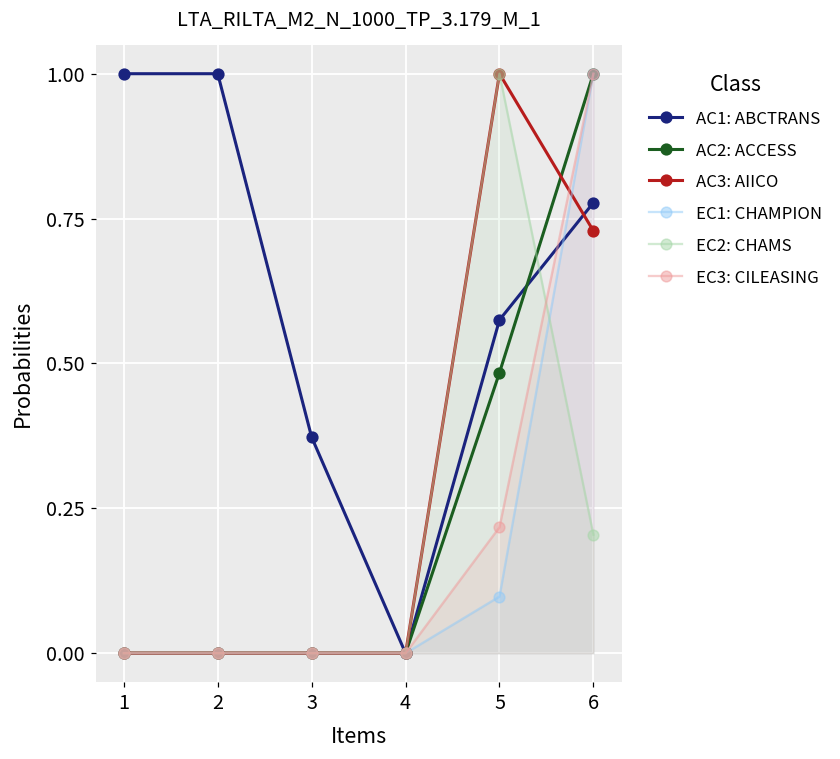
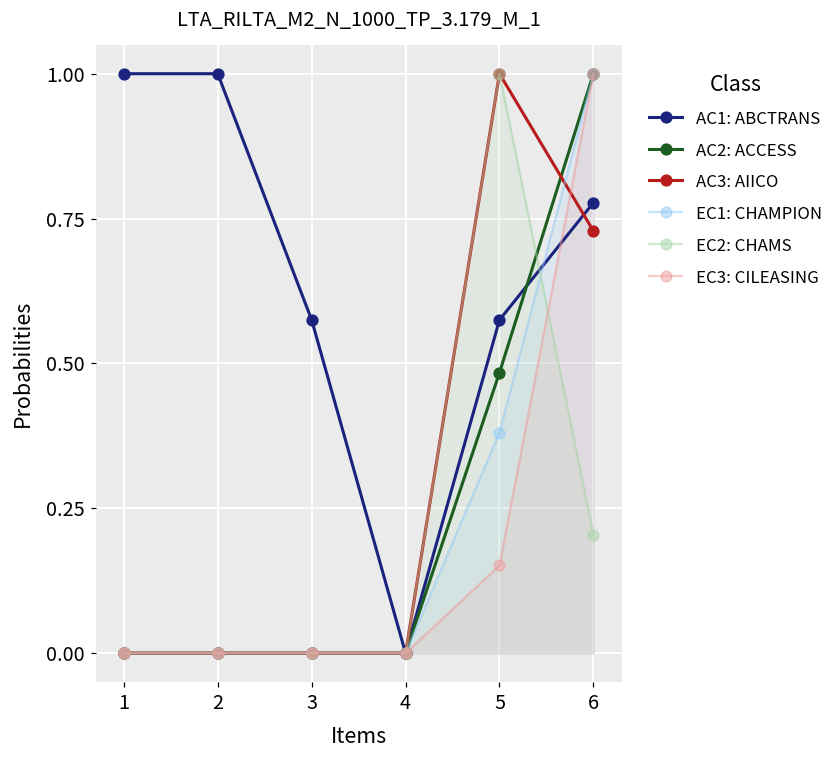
  {
    "AC1: ABCTRANS": {
      "1": 1.00,
      "2": 1.00,
-     "3": 0.37,
+     "3": 0.58,
      "5": 0.58,
      "6": 0.78
    },
    "AC2: ACCESS": {
      "5": 0.48
    },
    "AC3: AIICO": {
      "6": 0.73
    },
    "EC1: CHAMPION": {
-     "5": 0.10
+     "5": 0.38
    },
    "EC2: CHAMS": {
      "6": 0.20
    },
    "EC3: CILEASING": {
-     "5": 0.22
+     "5": 0.15
    }
  }
